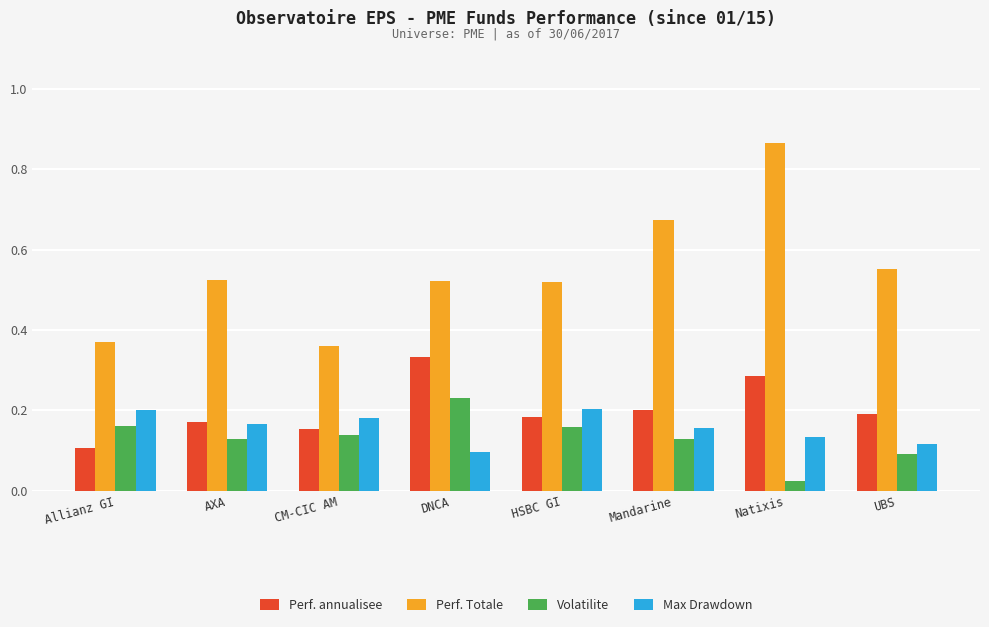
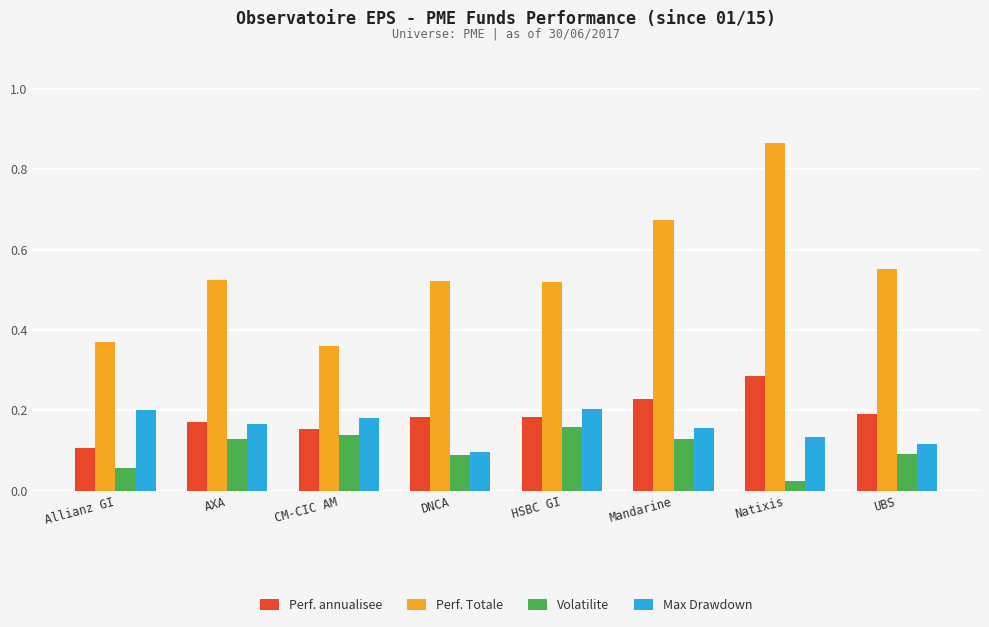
  {
    "Perf. annualisee": {
      "Allianz GI": 0.11,
      "AXA": 0.17,
      "CM-CIC AM": 0.15,
-     "DNCA": 0.33,
+     "DNCA": 0.18,
      "HSBC GI": 0.18,
-     "Mandarine": 0.20,
+     "Mandarine": 0.23,
      "Natixis": 0.28,
      "UBS": 0.19
    },
    "Perf. Totale": {
      "Allianz GI": 0.37,
      "AXA": 0.52,
      "CM-CIC AM": 0.36,
      "DNCA": 0.52,
      "HSBC GI": 0.52,
      "Mandarine": 0.67,
      "Natixis": 0.87,
      "UBS": 0.55
    },
    "Volatilite": {
-     "Allianz GI": 0.16,
+     "Allianz GI": 0.06,
      "AXA": 0.13,
      "CM-CIC AM": 0.14,
-     "DNCA": 0.23,
+     "DNCA": 0.09,
      "HSBC GI": 0.16,
      "Mandarine": 0.13,
      "Natixis": 0.02,
      "UBS": 0.09
    },
    "Max Drawdown": {
      "Allianz GI": 0.20,
      "AXA": 0.16,
      "CM-CIC AM": 0.18,
      "DNCA": 0.10,
      "HSBC GI": 0.20,
      "Mandarine": 0.16,
      "Natixis": 0.13,
      "UBS": 0.12
    }
  }
